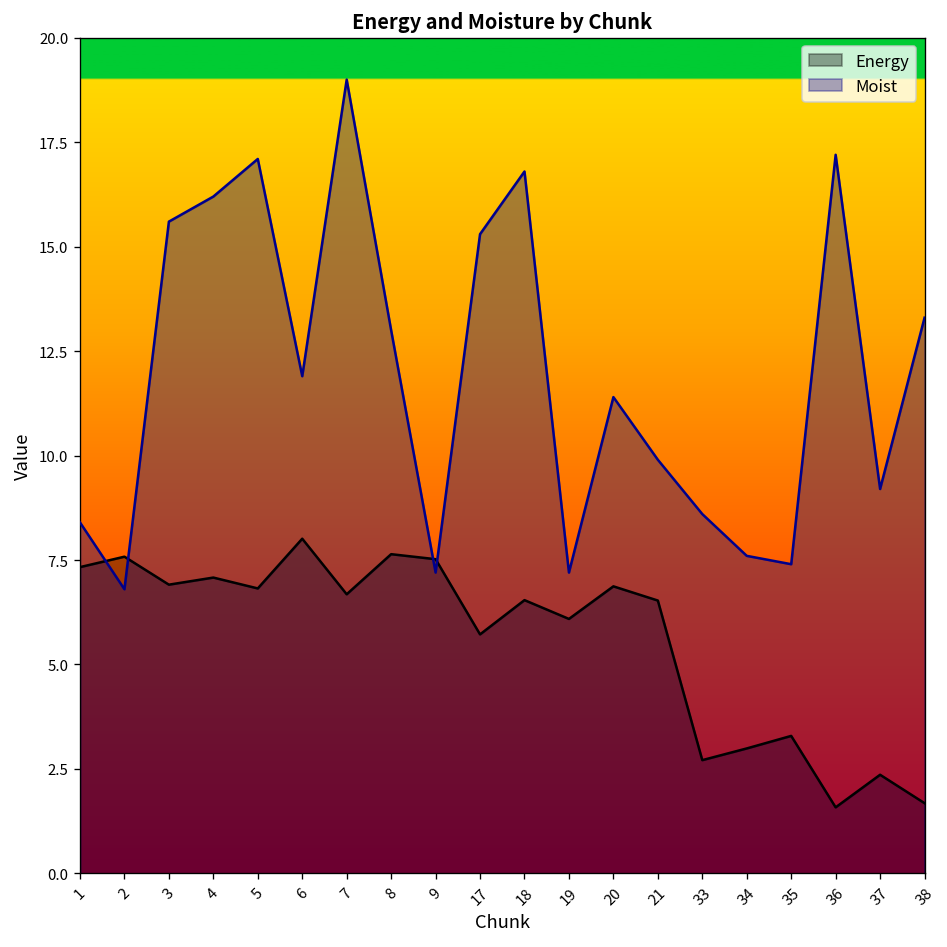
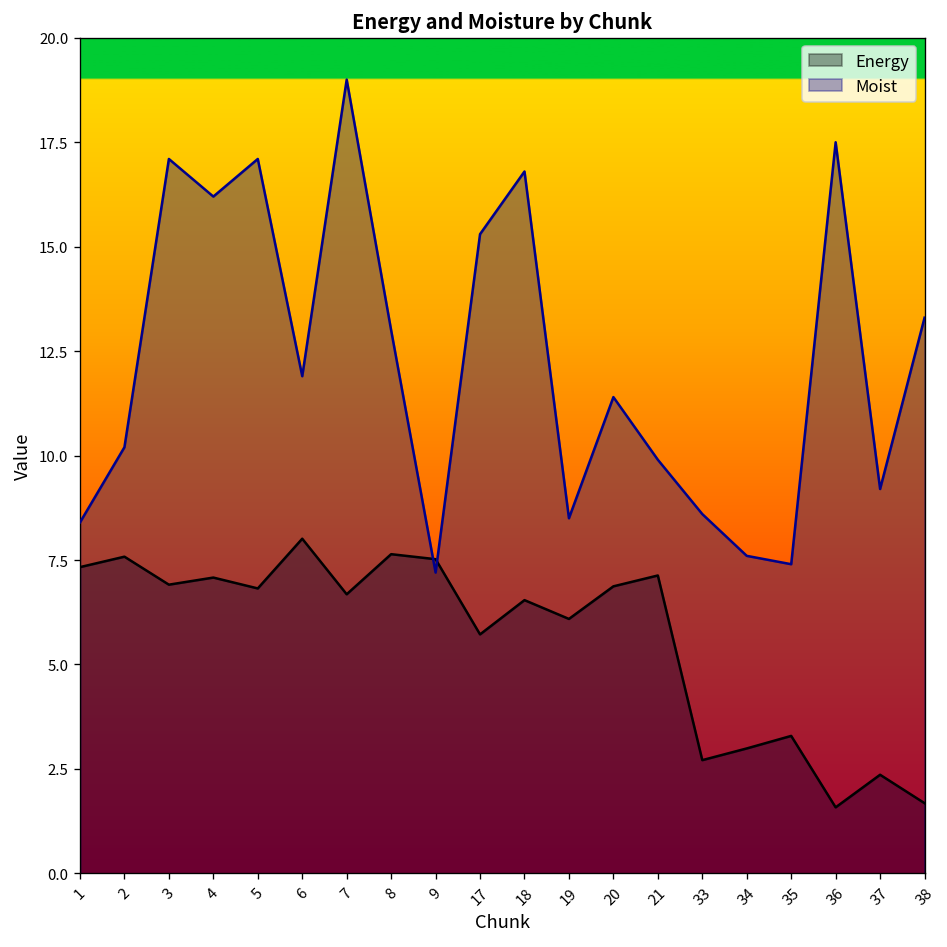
  {
    "Energy": {
      "1": 7.3,
      "2": 7.6,
      "3": 6.9,
      "4": 7.1,
      "5": 6.8,
      "6": 8.0,
      "7": 6.7,
      "8": 7.6,
      "9": 7.5,
      "17": 5.7,
      "18": 6.5,
      "19": 6.1,
      "20": 6.9,
-     "21": 6.5,
+     "21": 7.1,
      "33": 2.7,
      "34": 3.0,
      "35": 3.3,
      "36": 1.6,
      "37": 2.4,
      "38": 1.7
    },
    "Moist": {
      "1": 8.4,
-     "2": 6.8,
-     "3": 15.6,
+     "2": 10.2,
+     "3": 17.1,
      "4": 16.2,
      "5": 17.1,
      "6": 11.9,
      "7": 19.0,
      "8": 13.0,
      "9": 7.2,
      "17": 15.3,
      "18": 16.8,
-     "19": 7.2,
+     "19": 8.5,
      "20": 11.4,
      "21": 9.9,
      "33": 8.6,
      "34": 7.6,
      "35": 7.4,
-     "36": 17.2,
+     "36": 17.5,
      "37": 9.2,
      "38": 13.3
    }
  }
